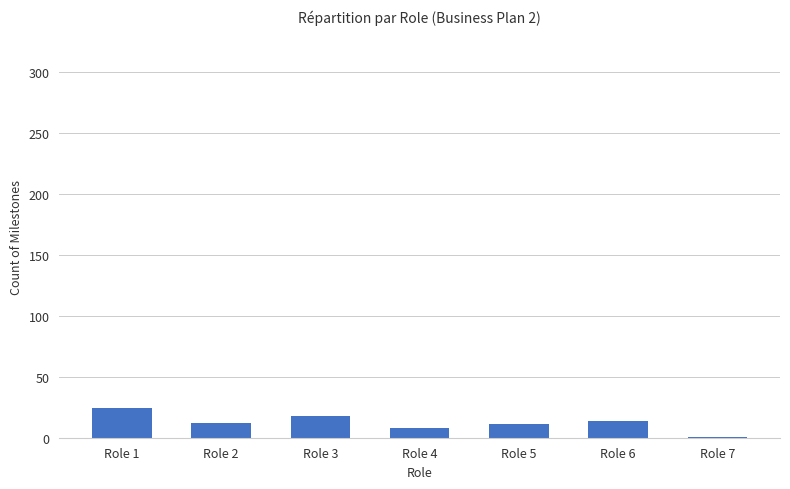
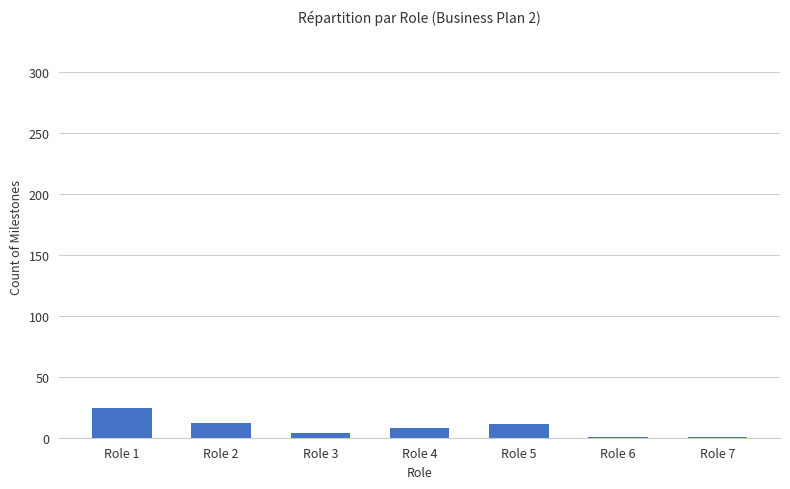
  {
    "Role 1": 24,
    "Role 2": 12,
-   "Role 3": 18,
+   "Role 3": 4,
    "Role 4": 8,
    "Role 5": 11,
-   "Role 6": 14
+   "Role 6": 1
  }
